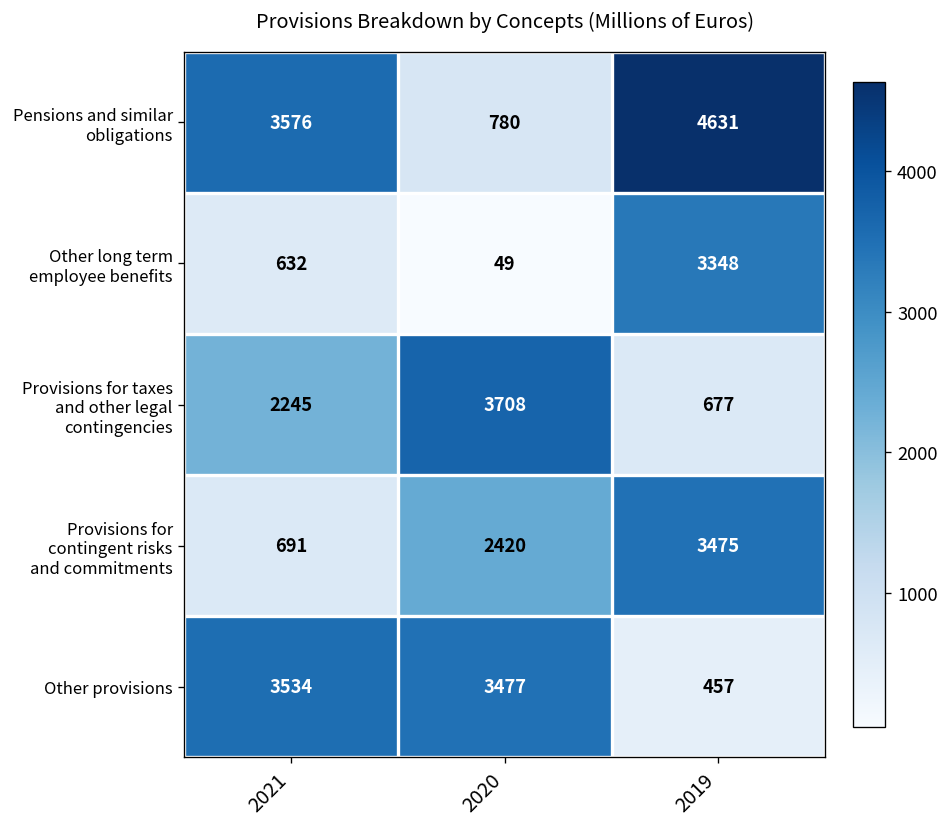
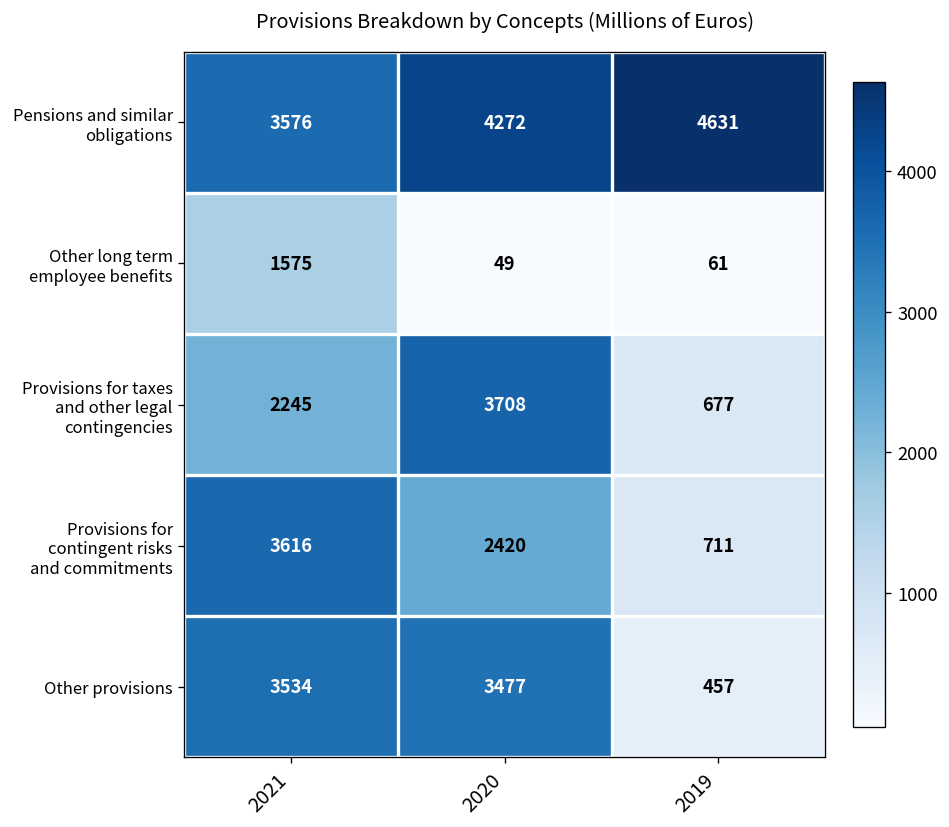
  {
    "Pensions and similar obligations": {
      "2021": 3576,
-     "2020": 780,
+     "2020": 4272,
      "2019": 4631
    },
    "Other long term employee benefits": {
-     "2021": 632,
+     "2021": 1575,
      "2020": 49,
-     "2019": 3348
+     "2019": 61
    },
    "Provisions for taxes and other legal contingencies": {
      "2021": 2245,
      "2020": 3708,
      "2019": 677
    },
    "Provisions for contingent risks and commitments": {
-     "2021": 691,
+     "2021": 3616,
      "2020": 2420,
-     "2019": 3475
+     "2019": 711
    },
    "Other provisions": {
      "2021": 3534,
      "2020": 3477,
      "2019": 457
    }
  }
